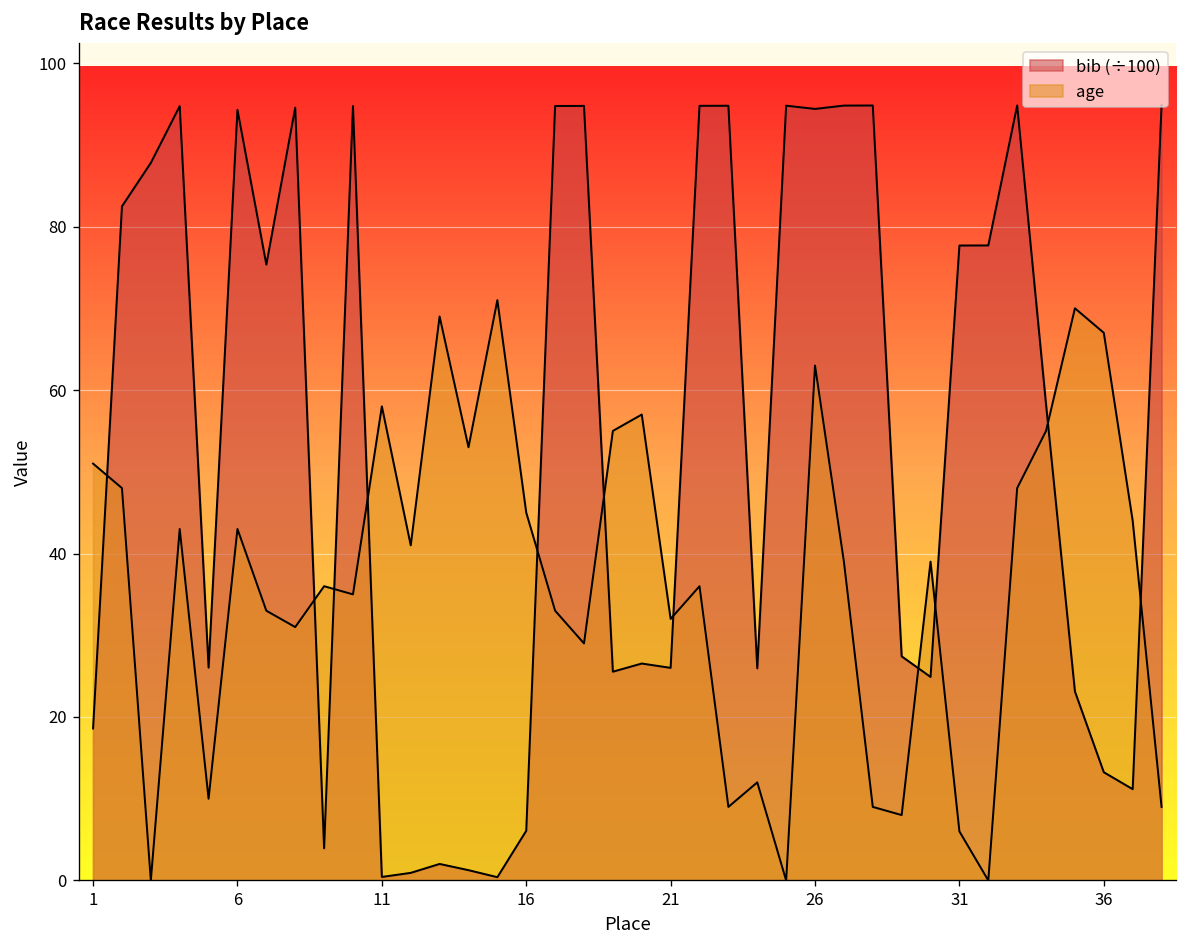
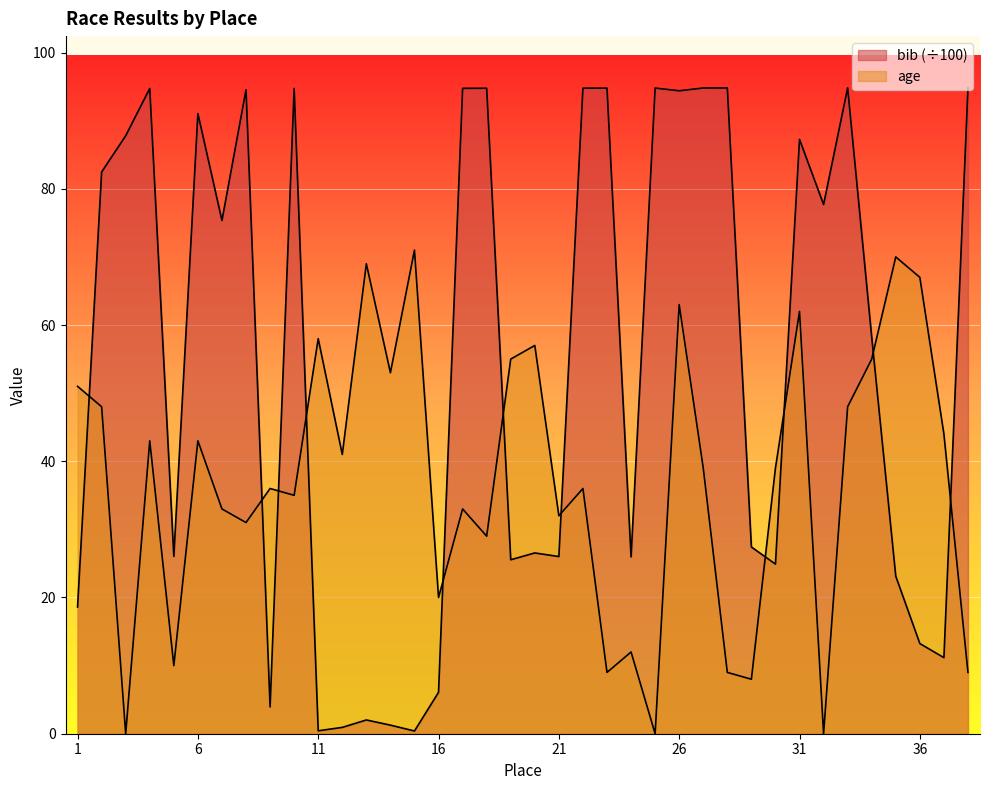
  {
    "bib (÷100)": {
      "1": 19,
-     "6": 94,
+     "6": 91,
      "11": 0,
      "16": 6,
      "21": 26,
      "26": 94,
-     "31": 78,
+     "31": 87,
      "36": 13
    },
    "age": {
      "1": 51,
      "6": 43,
      "11": 58,
-     "16": 45,
+     "16": 20,
      "21": 32,
      "26": 63,
-     "31": 6,
+     "31": 62,
      "36": 67
    }
  }
